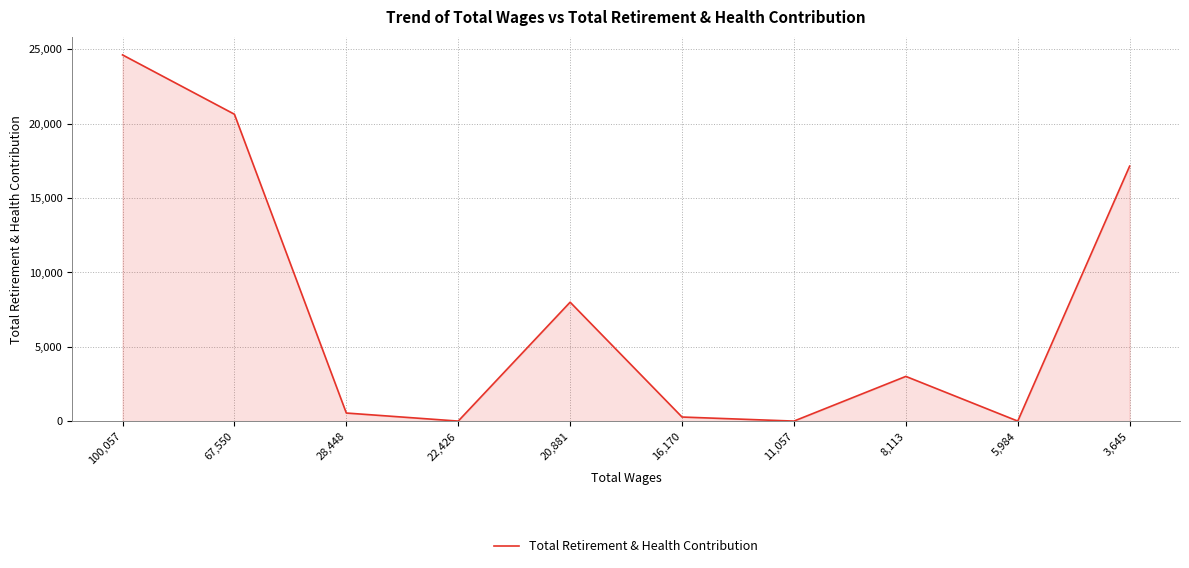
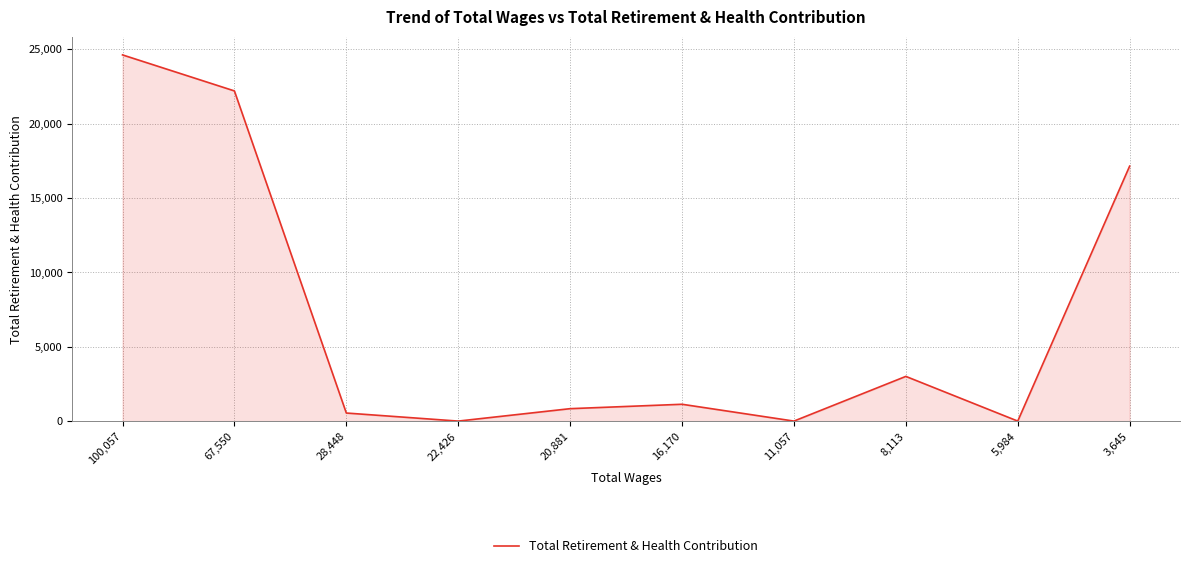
  {
    "100,057": "24,600",
-   "67,550": "20,600",
+   "67,550": "22,200",
    "28,448": "500",
    "22,426": "0",
-   "20,881": "8,000",
-   "16,170": "300",
+   "20,881": "800",
+   "16,170": "1,100",
    "11,057": "0",
    "8,113": "3,000",
    "5,984": "0",
    "3,645": "17,100"
  }
